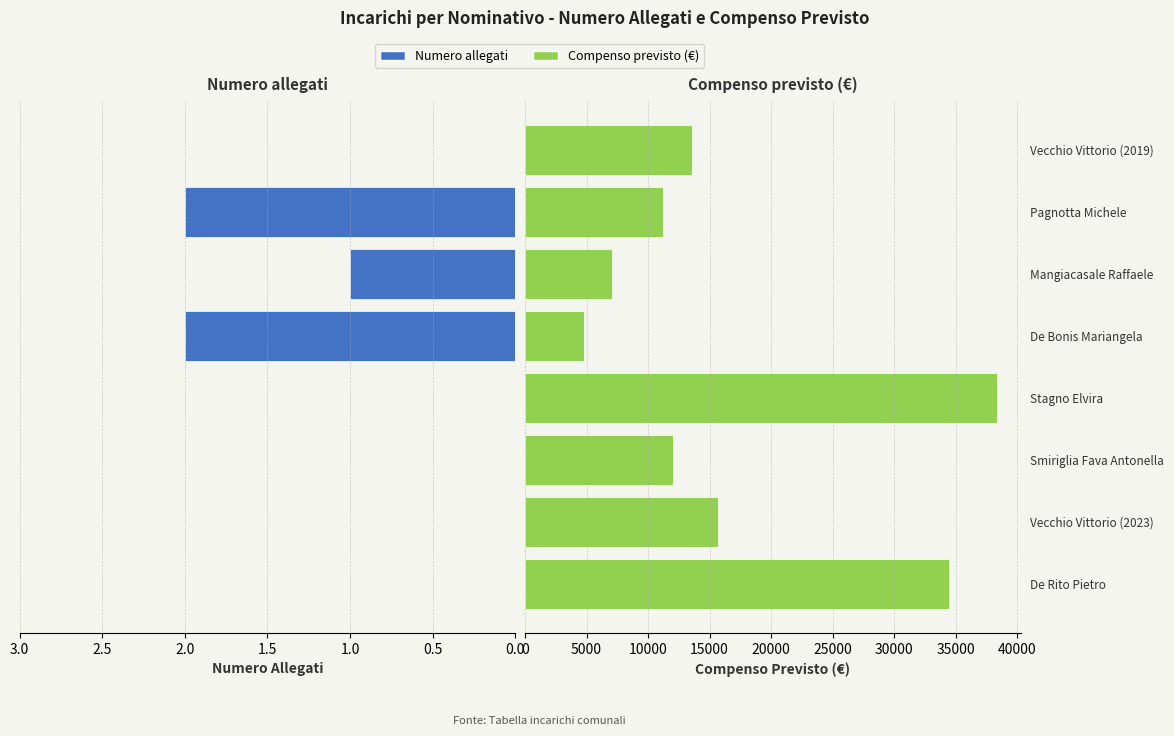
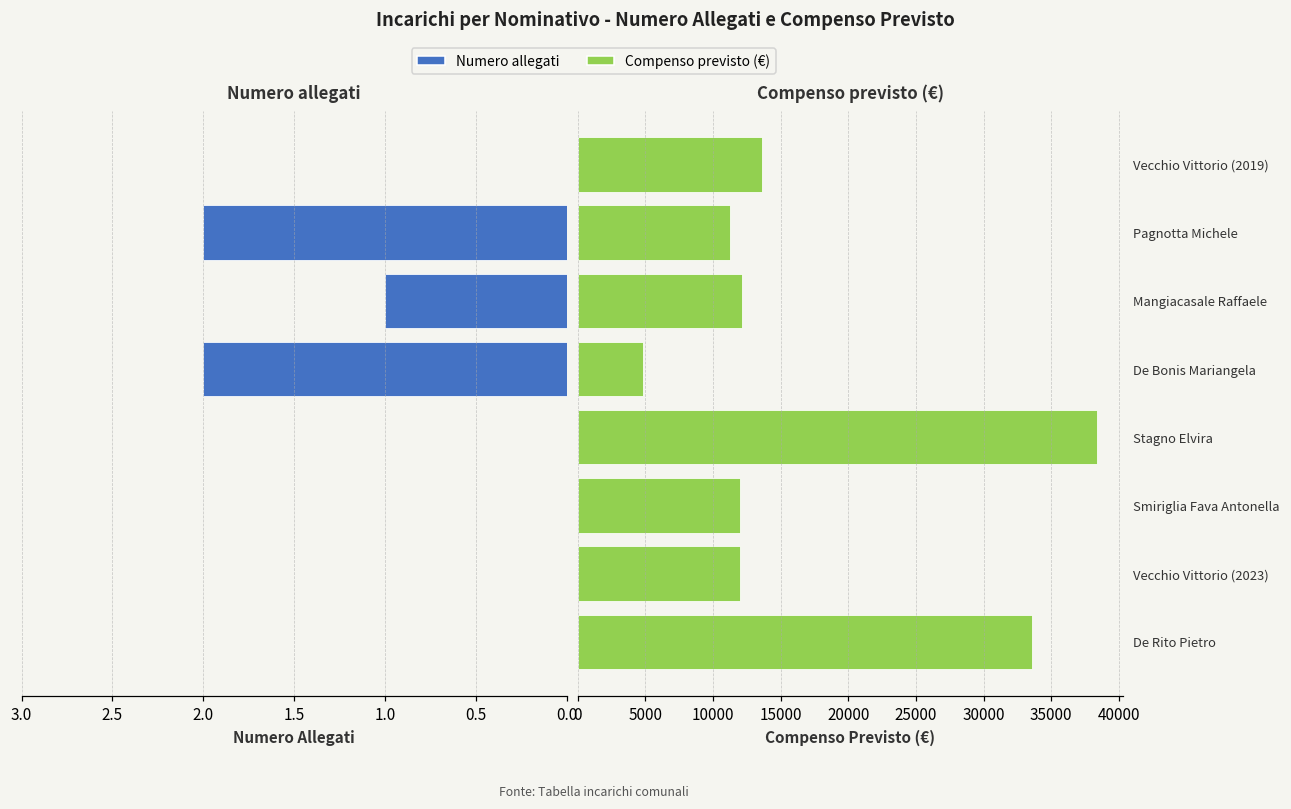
  {
    "Compenso previsto (€)": {
      "Vecchio Vittorio (2019)": 13600,
      "Pagnotta Michele": 11200,
-     "Mangiacasale Raffaele": 7100,
+     "Mangiacasale Raffaele": 12200,
      "De Bonis Mariangela": 4800,
      "Stagno Elvira": 38400,
      "Smiriglia Fava Antonella": 12000,
-     "Vecchio Vittorio (2023)": 15700,
-     "De Rito Pietro": 34400
+     "Vecchio Vittorio (2023)": 12000,
+     "De Rito Pietro": 33600
    }
  }
